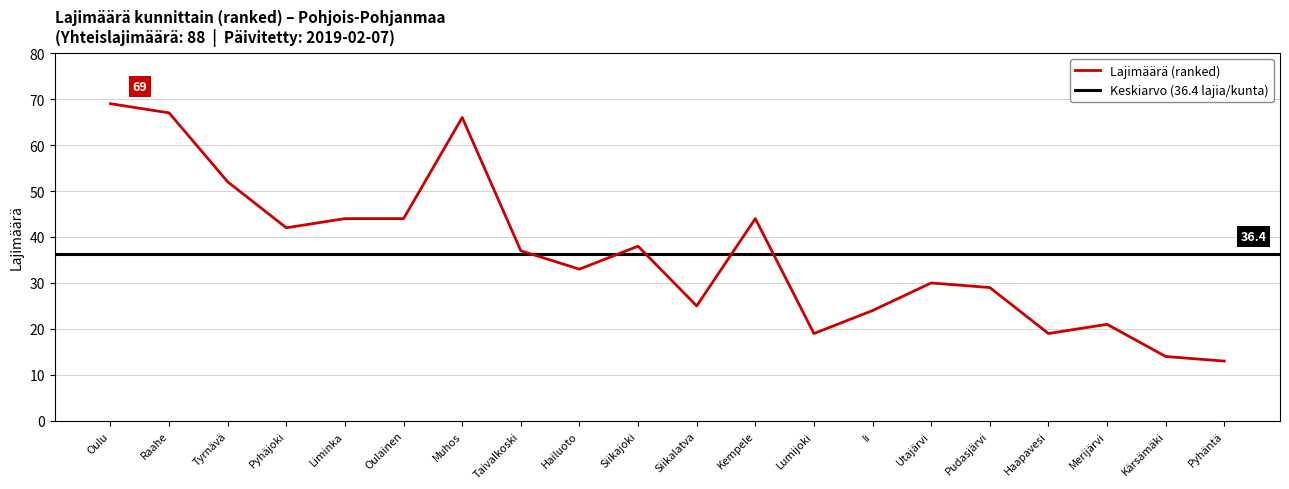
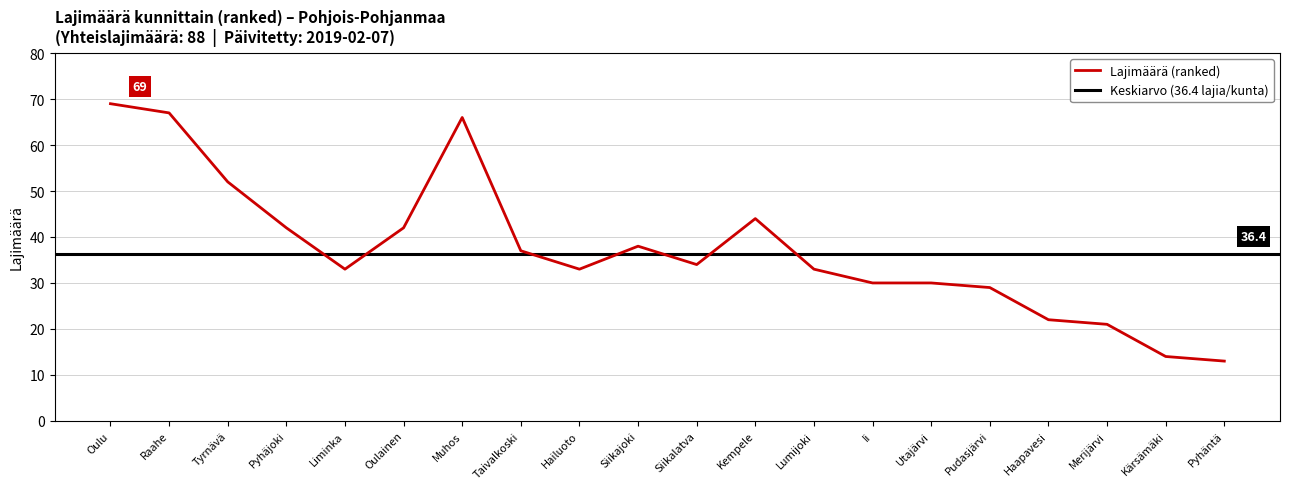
  {
    "Raahe": 67,
    "Tyrnävä": 52,
    "Pyhäjoki": 42,
-   "Liminka": 44,
-   "Oulainen": 44,
+   "Liminka": 33,
+   "Oulainen": 42,
    "Muhos": 66,
    "Taivalkoski": 37,
    "Hailuoto": 33,
    "Siikajoki": 38,
-   "Siikalatva": 25,
+   "Siikalatva": 34,
    "Kempele": 44,
-   "Lumijoki": 19,
-   "Ii": 24,
+   "Lumijoki": 33,
+   "Ii": 30,
    "Utajärvi": 30,
    "Pudasjärvi": 29,
-   "Haapavesi": 19,
+   "Haapavesi": 22,
    "Merijärvi": 21,
    "Kärsämäki": 14,
    "Pyhäntä": 13
  }
